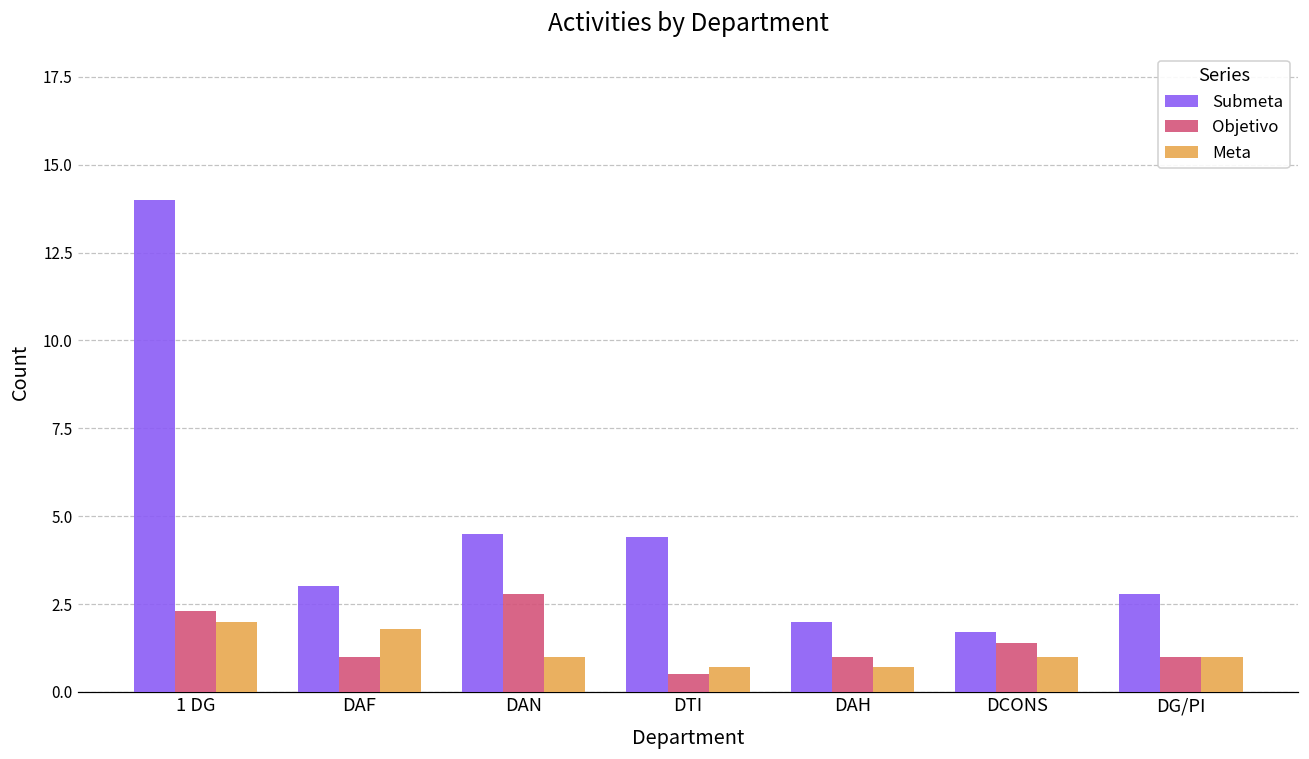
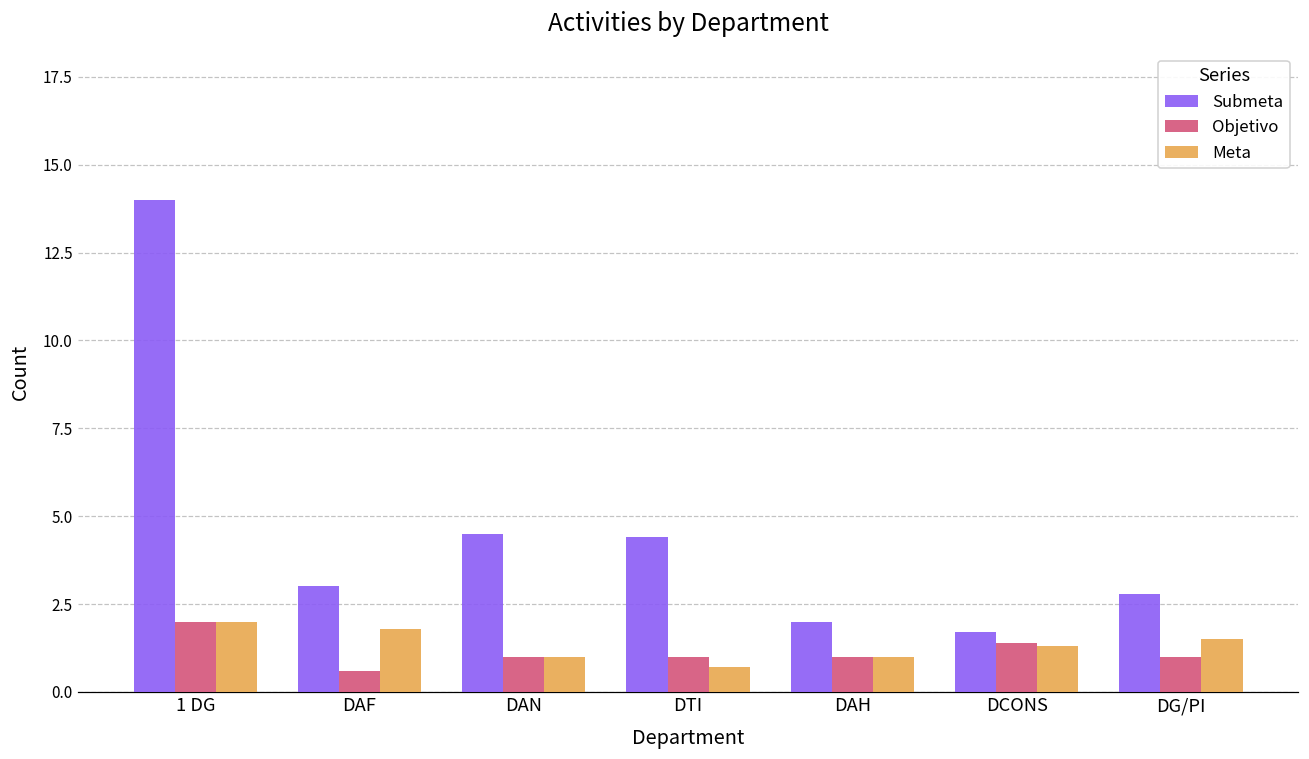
  {
    "Submeta": {
      "1 DG": 14.0,
      "DAF": 3.0,
      "DAN": 4.5,
      "DTI": 4.4,
      "DAH": 2.0,
      "DCONS": 1.7,
      "DG/PI": 2.8
    },
    "Objetivo": {
-     "1 DG": 2.3,
-     "DAF": 1.0,
-     "DAN": 2.8,
-     "DTI": 0.5,
+     "1 DG": 2.0,
+     "DAF": 0.6,
+     "DAN": 1.0,
+     "DTI": 1.0,
      "DAH": 1.0,
      "DCONS": 1.4,
      "DG/PI": 1.0
    },
    "Meta": {
      "1 DG": 2.0,
      "DAF": 1.8,
      "DAN": 1.0,
      "DTI": 0.7,
-     "DAH": 0.7,
-     "DCONS": 1.0,
-     "DG/PI": 1.0
+     "DAH": 1.0,
+     "DCONS": 1.3,
+     "DG/PI": 1.5
    }
  }
